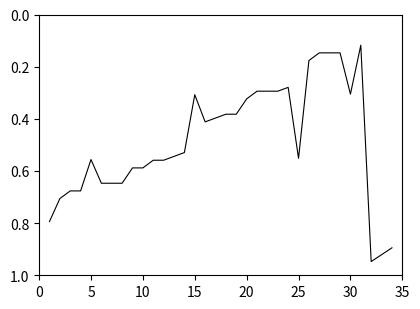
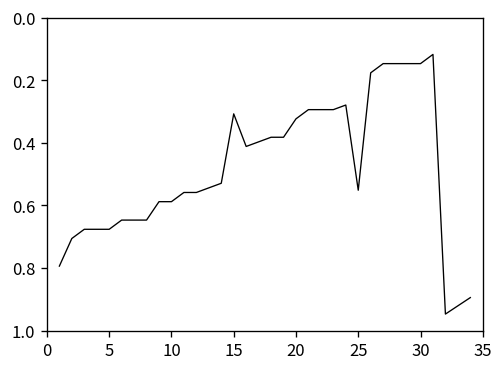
  {
-   "5": 0.56,
+   "5": 0.68,
    "10": 0.59,
    "15": 0.31,
    "20": 0.32,
    "25": 0.55,
-   "30": 0.31
+   "30": 0.15
  }
